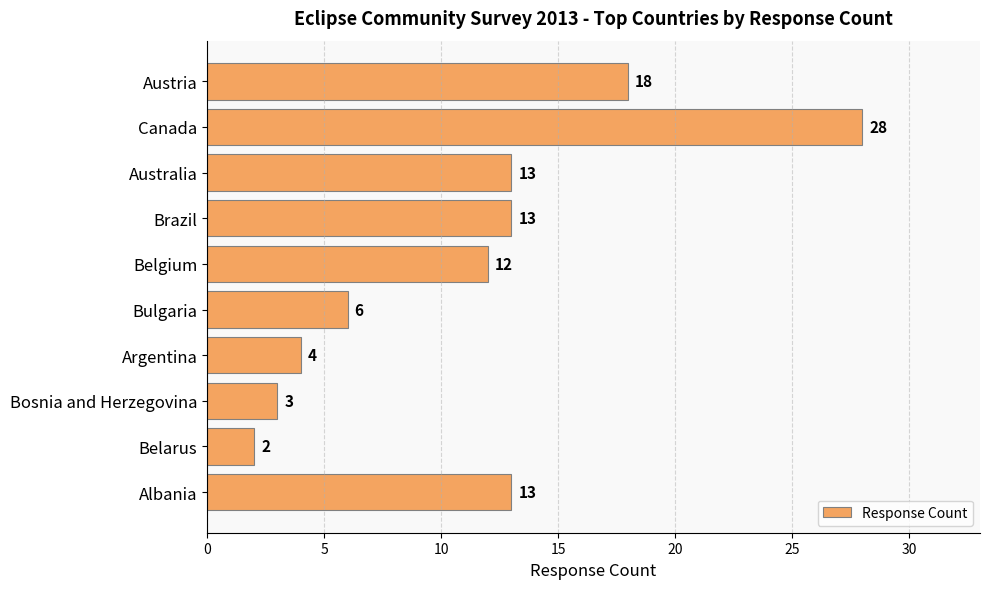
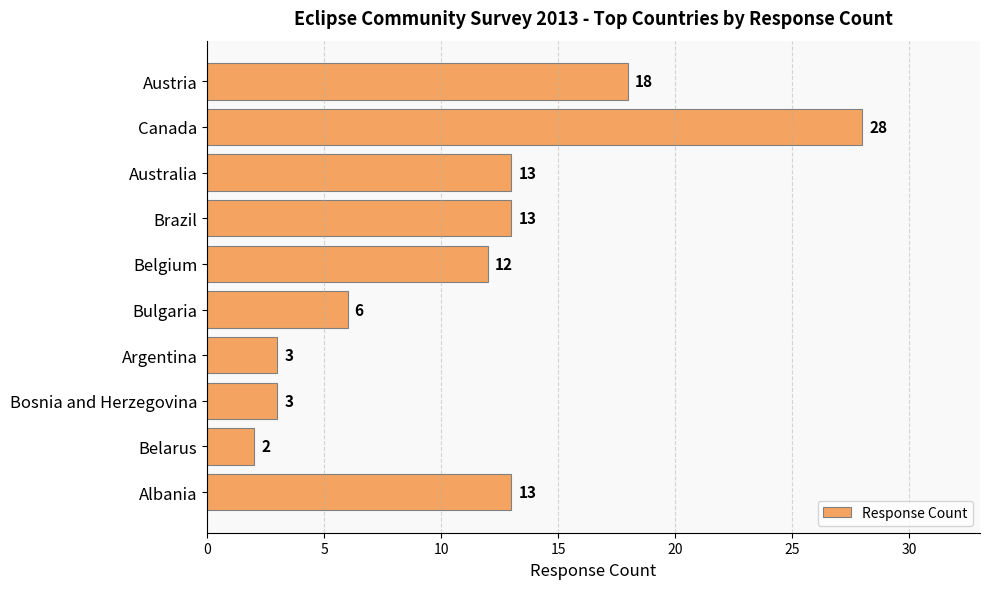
  {
    "Austria": 18,
    "Canada": 28,
    "Australia": 13,
    "Brazil": 13,
    "Belgium": 12,
    "Bulgaria": 6,
-   "Argentina": 4,
+   "Argentina": 3,
    "Bosnia and Herzegovina": 3,
    "Belarus": 2,
    "Albania": 13
  }
